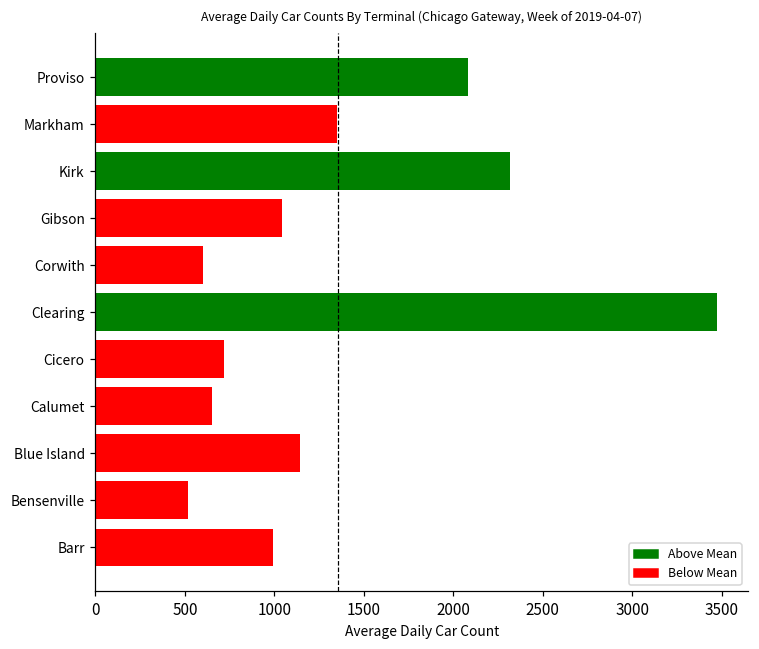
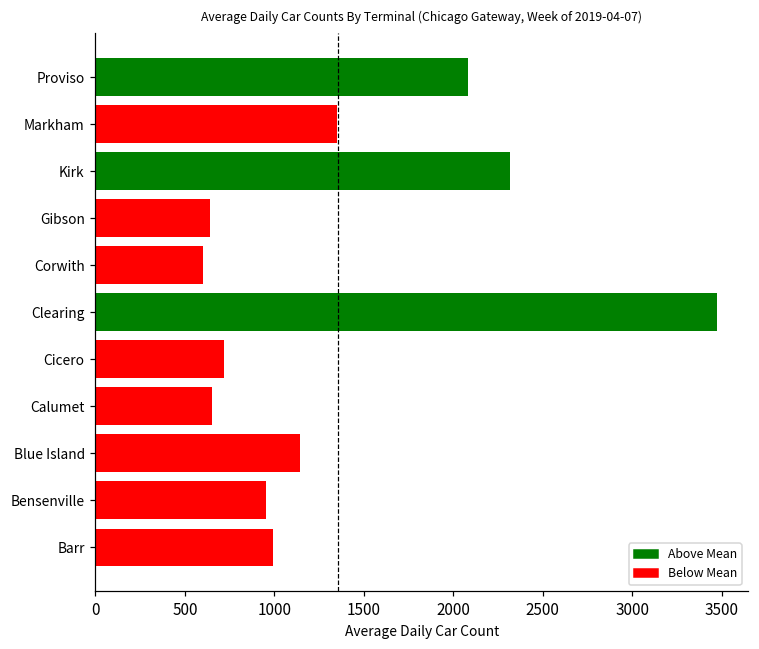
  {
    "Proviso": 2080,
    "Markham": 1350,
    "Kirk": 2320,
-   "Gibson": 1040,
+   "Gibson": 640,
    "Corwith": 600,
    "Clearing": 3470,
    "Cicero": 720,
    "Calumet": 650,
    "Blue Island": 1140,
-   "Bensenville": 520,
+   "Bensenville": 960,
    "Barr": 990
  }
